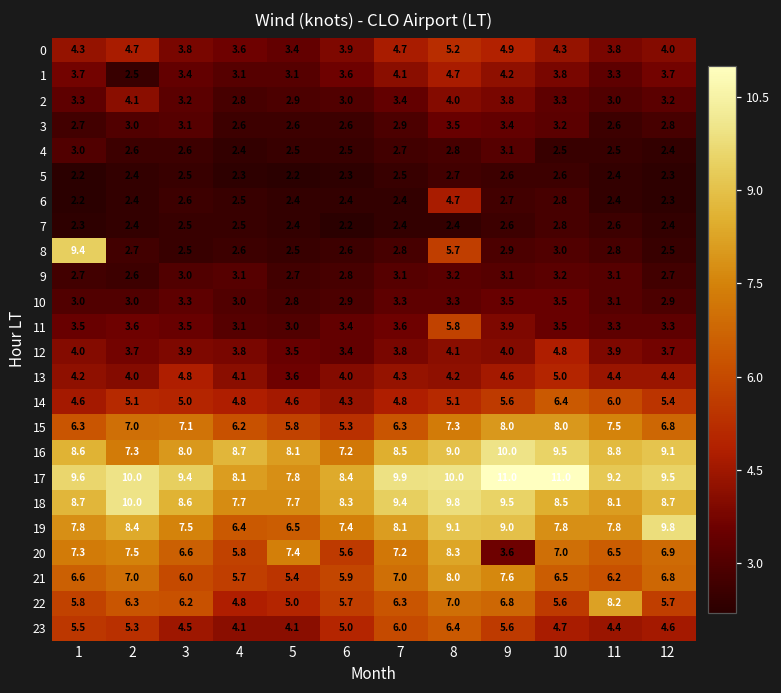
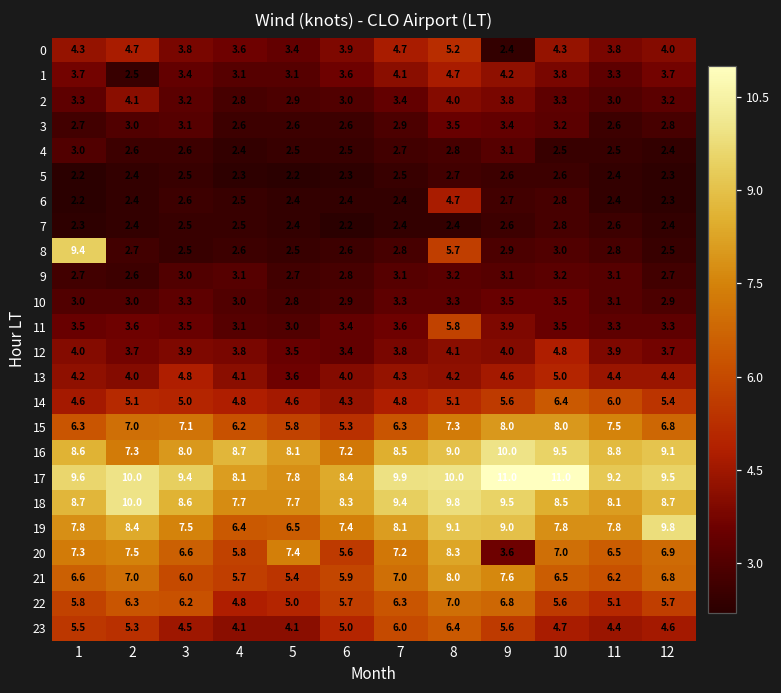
  {
    "0": {
      "1": 4.3,
      "2": 4.7,
      "3": 3.8,
      "4": 3.6,
      "5": 3.4,
      "6": 3.9,
      "7": 4.7,
      "8": 5.2,
-     "9": 4.9,
+     "9": 2.4,
      "10": 4.3,
      "11": 3.8,
      "12": 4.0
    },
    "22": {
      "1": 5.8,
      "2": 6.3,
      "3": 6.2,
      "4": 4.8,
      "5": 5.0,
      "6": 5.7,
      "7": 6.3,
      "8": 7.0,
      "9": 6.8,
      "10": 5.6,
-     "11": 8.2,
+     "11": 5.1,
      "12": 5.7
    }
  }
